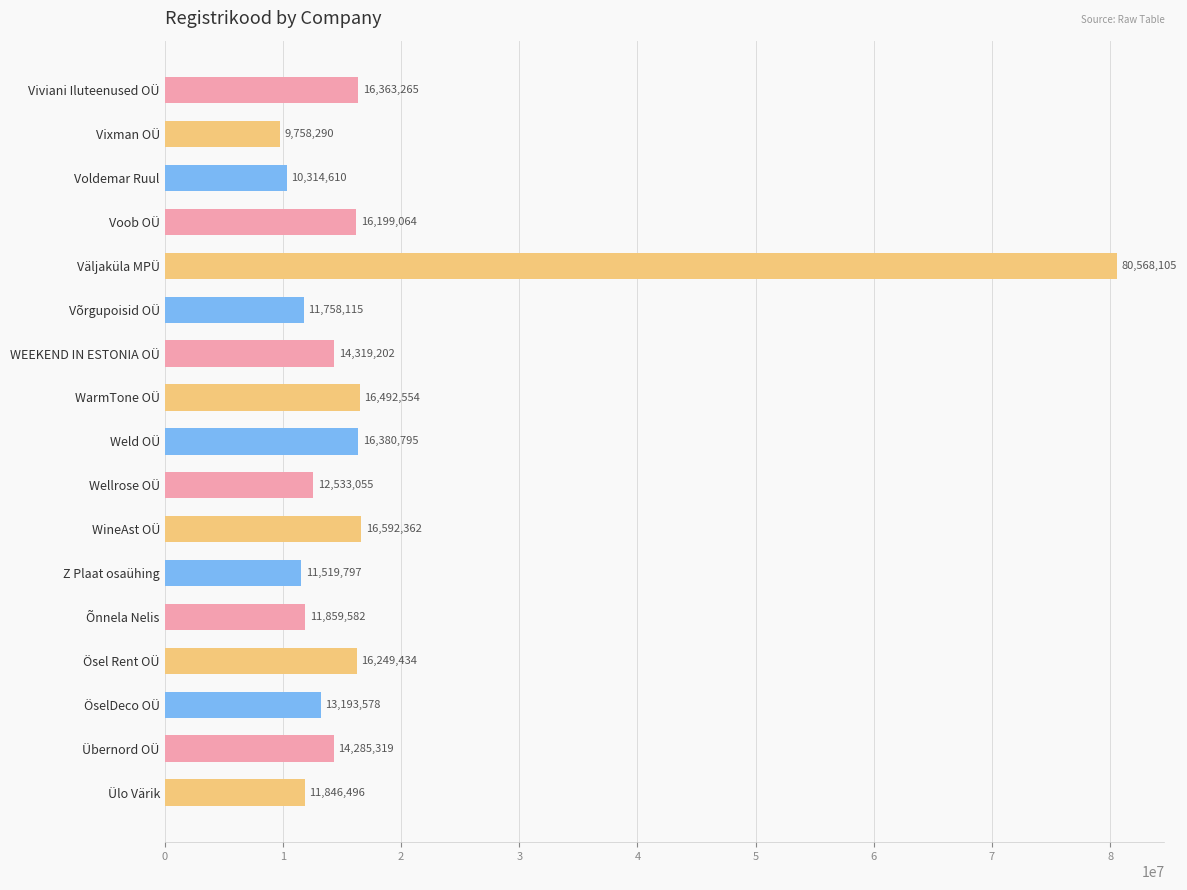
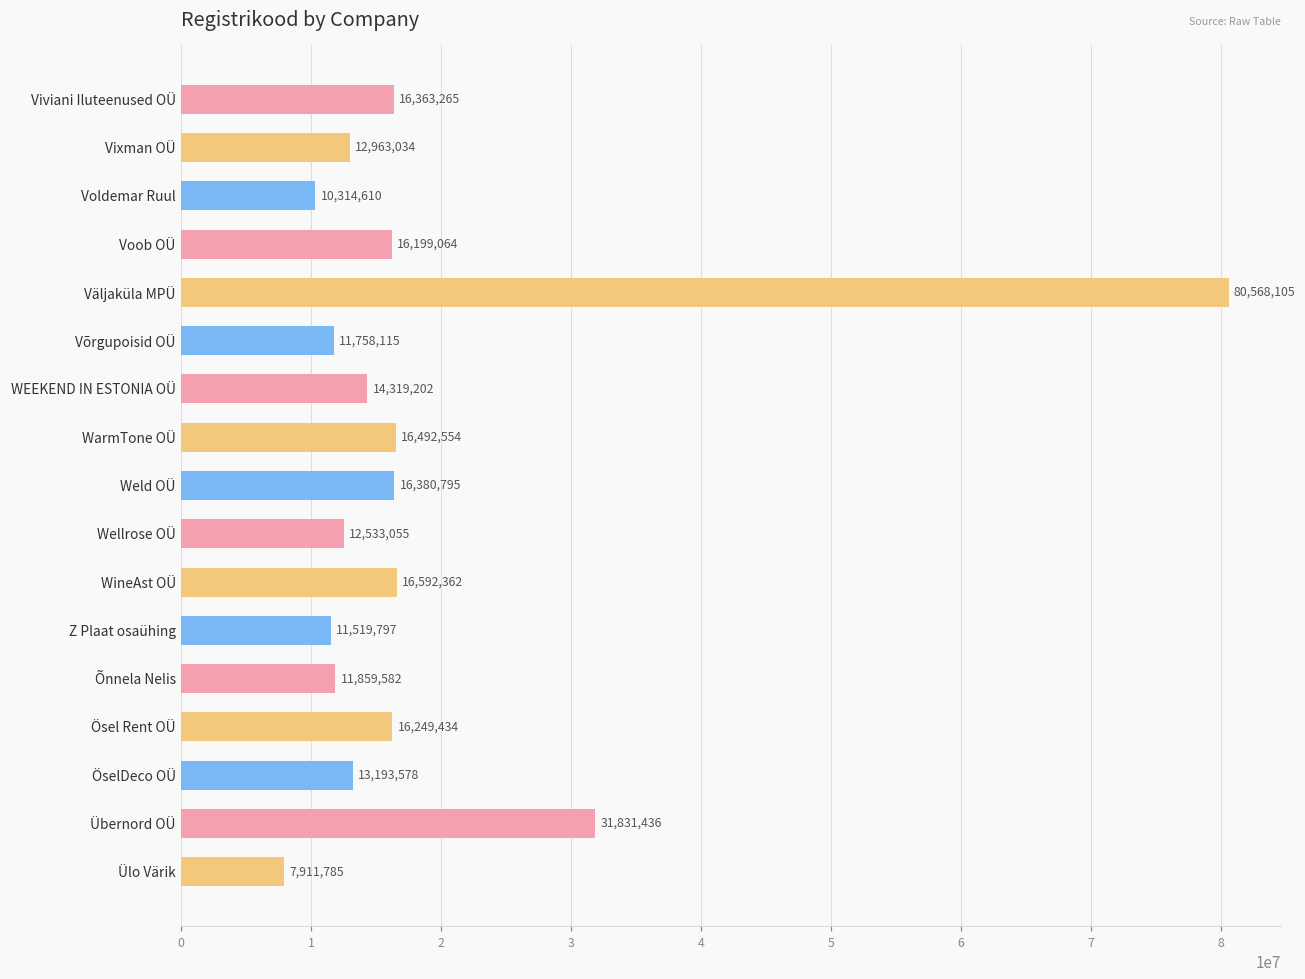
  {
    "Viviani Iluteenused OÜ": "16,363,265",
-   "Vixman OÜ": "9,758,290",
+   "Vixman OÜ": "12,963,034",
    "Voldemar Ruul": "10,314,610",
    "Voob OÜ": "16,199,064",
    "Väljaküla MPÜ": "80,568,105",
    "Võrgupoisid OÜ": "11,758,115",
    "WEEKEND IN ESTONIA OÜ": "14,319,202",
    "WarmTone OÜ": "16,492,554",
    "Weld OÜ": "16,380,795",
    "Wellrose OÜ": "12,533,055",
    "WineAst OÜ": "16,592,362",
    "Z Plaat osaühing": "11,519,797",
    "Õnnela Nelis": "11,859,582",
    "Ösel Rent OÜ": "16,249,434",
    "ÖselDeco OÜ": "13,193,578",
-   "Übernord OÜ": "14,285,319",
-   "Ülo Värik": "11,846,496"
+   "Übernord OÜ": "31,831,436",
+   "Ülo Värik": "7,911,785"
  }
